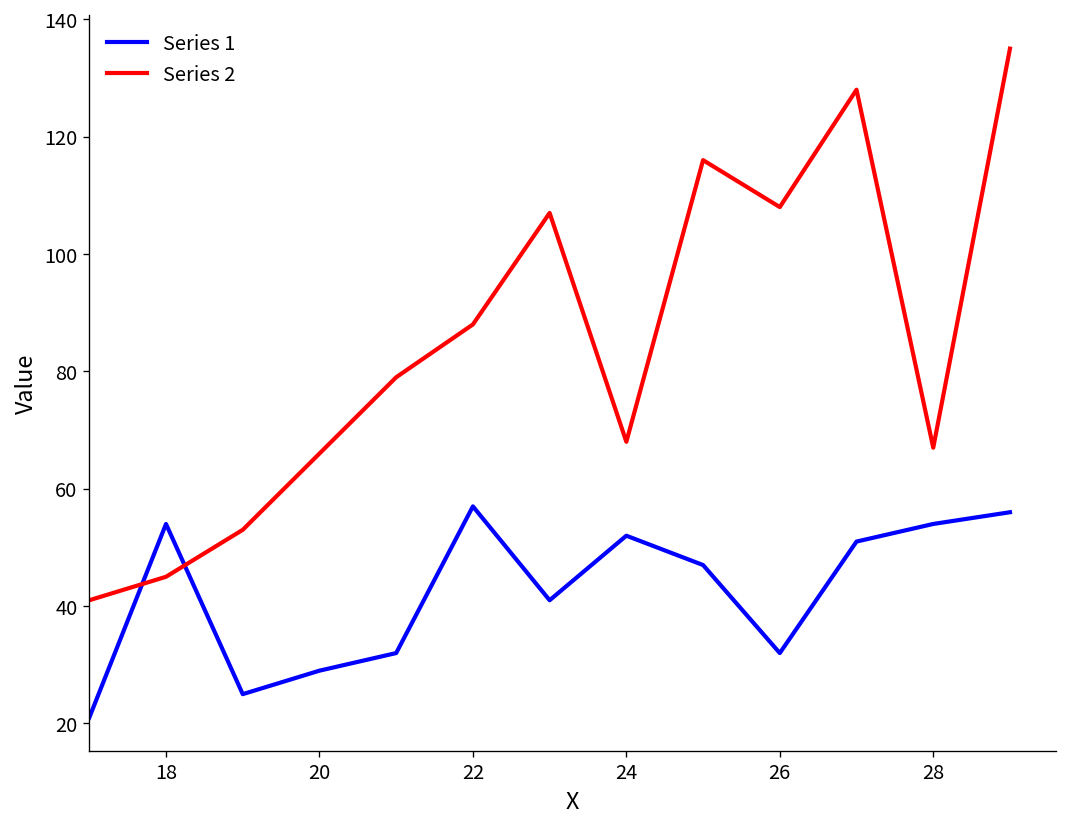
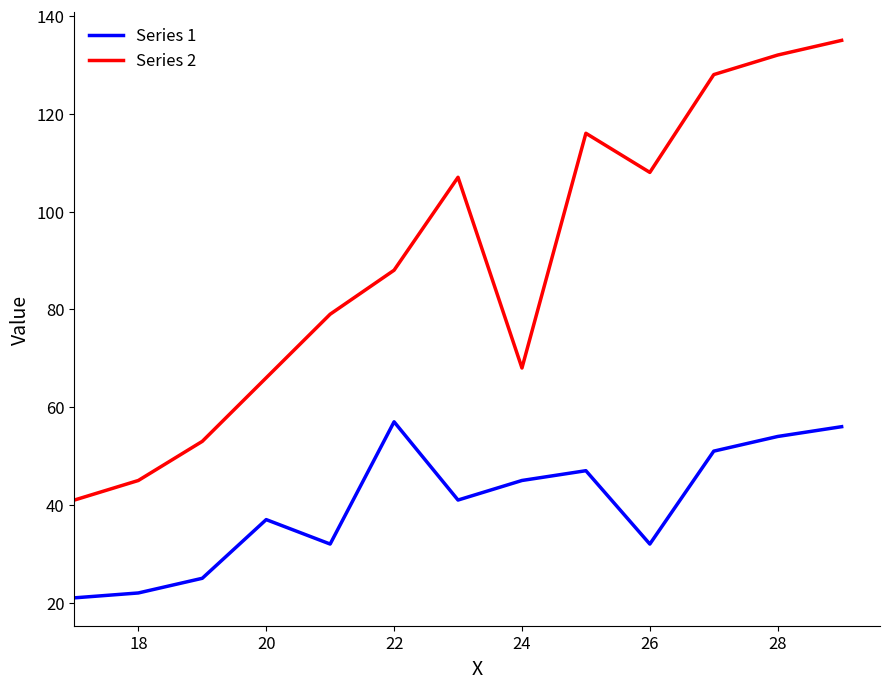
  {
    "Series 1": {
-     "18": 54,
-     "20": 29,
+     "18": 22,
+     "20": 37,
      "22": 57,
-     "24": 52,
+     "24": 45,
      "26": 32,
      "28": 54
    },
    "Series 2": {
      "18": 45,
      "20": 66,
      "22": 88,
      "24": 68,
      "26": 108,
-     "28": 67
+     "28": 132
    }
  }
